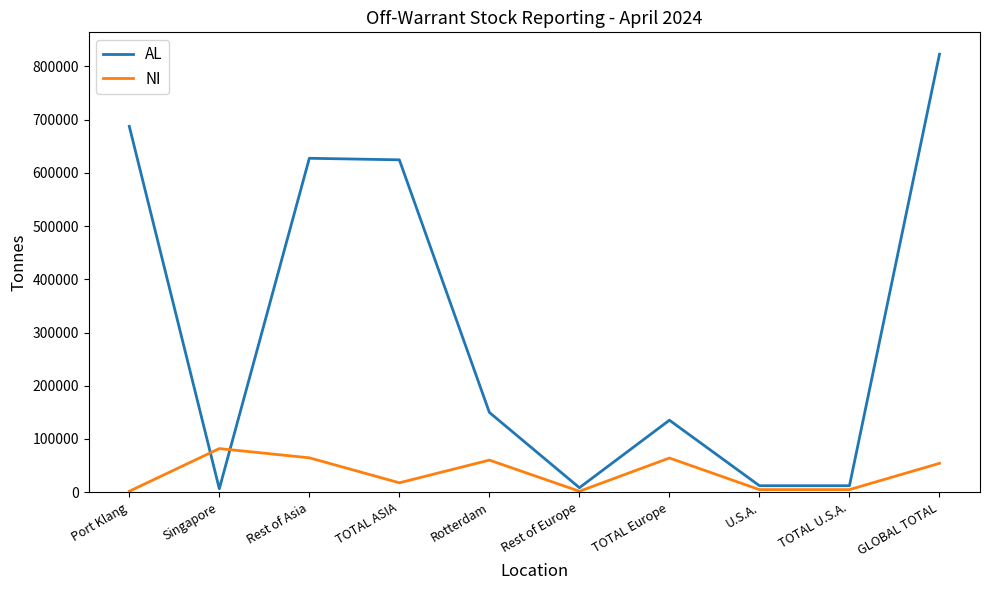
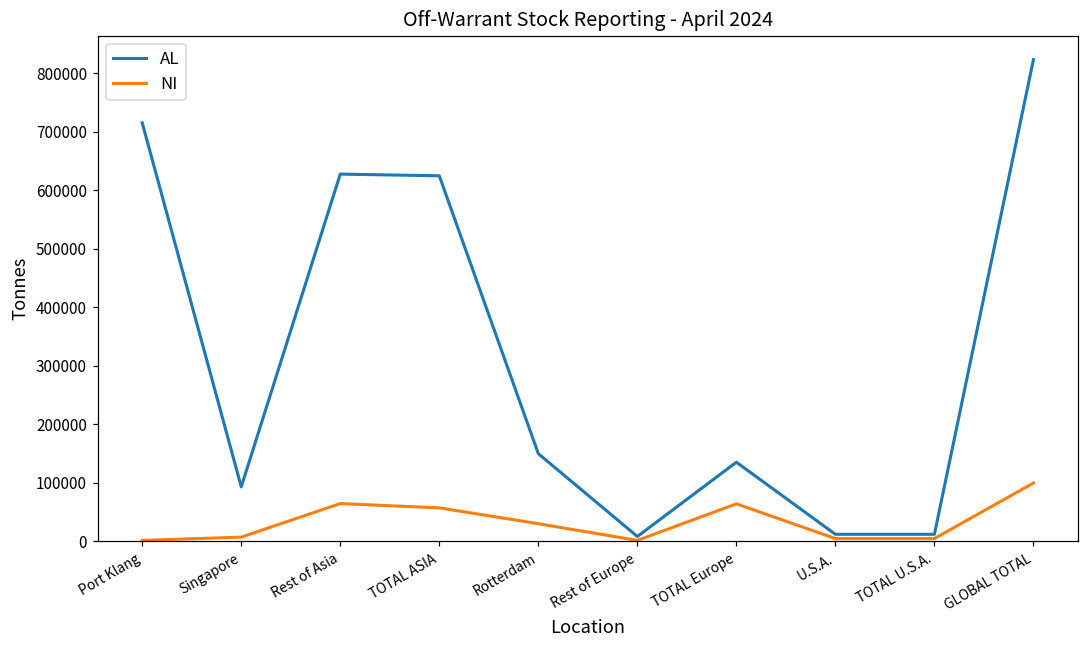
  {
    "AL": {
-     "Port Klang": 690000,
-     "Singapore": 10000,
+     "Port Klang": 720000,
+     "Singapore": 90000,
      "Rest of Asia": 630000,
      "TOTAL ASIA": 620000,
      "Rotterdam": 150000,
      "Rest of Europe": 10000,
      "TOTAL Europe": 140000,
      "U.S.A.": 10000,
      "TOTAL U.S.A.": 10000,
      "GLOBAL TOTAL": 820000
    },
    "NI": {
      "Port Klang": 0,
-     "Singapore": 80000,
+     "Singapore": 10000,
      "Rest of Asia": 60000,
-     "TOTAL ASIA": 20000,
-     "Rotterdam": 60000,
+     "TOTAL ASIA": 60000,
+     "Rotterdam": 30000,
      "Rest of Europe": 0,
      "TOTAL Europe": 60000,
      "U.S.A.": 0,
      "TOTAL U.S.A.": 0,
-     "GLOBAL TOTAL": 50000
+     "GLOBAL TOTAL": 100000
    }
  }
